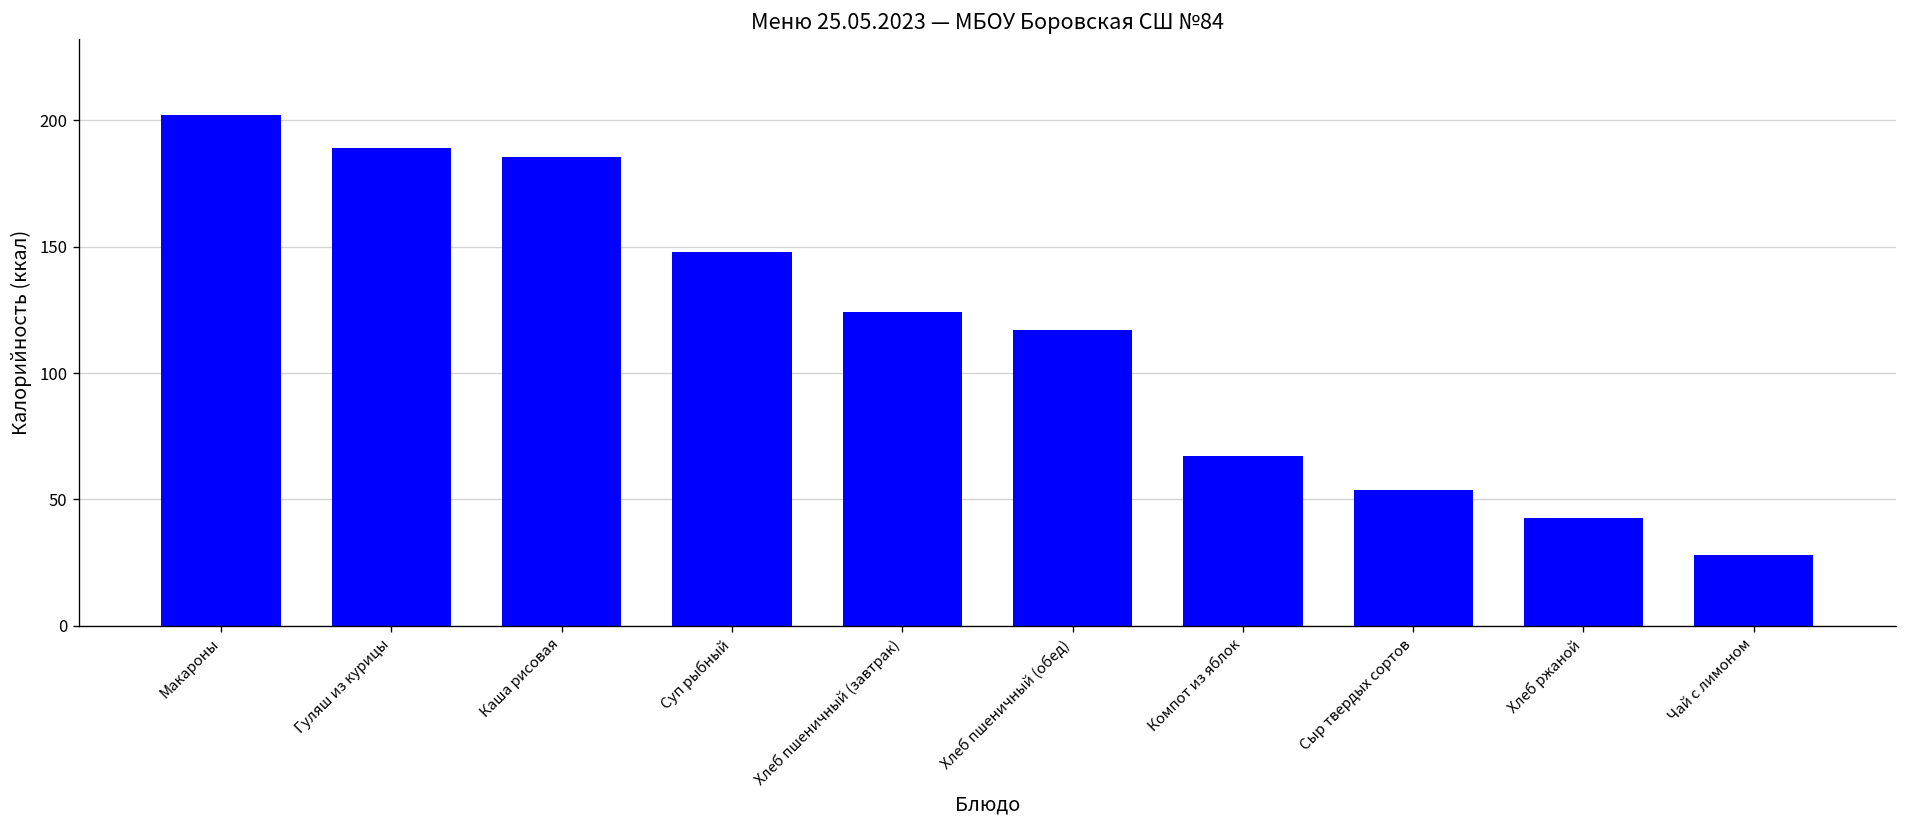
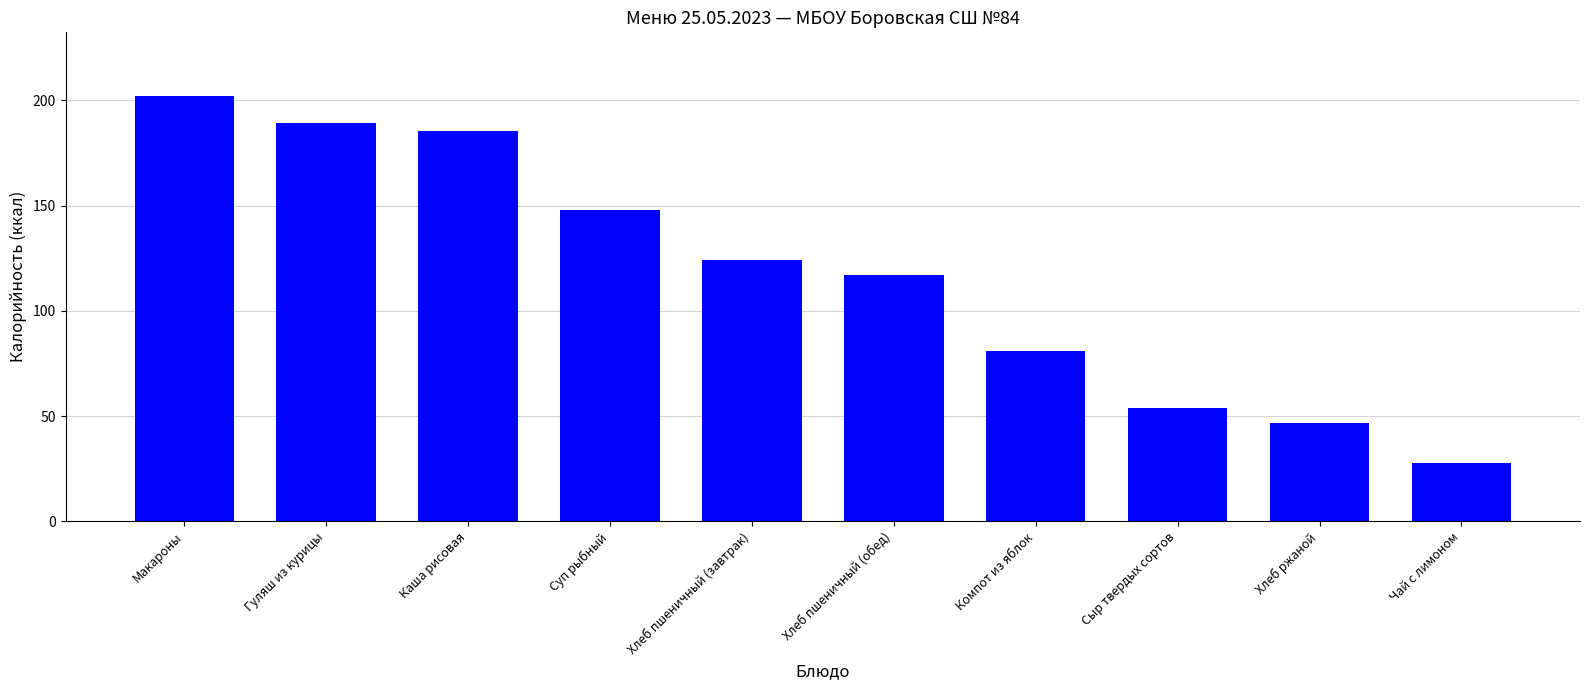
  {
    "Макароны": 202,
    "Гуляш из курицы": 189,
    "Каша рисовая": 186,
    "Суп рыбный": 148,
    "Хлеб пшеничный (завтрак)": 124,
    "Хлеб пшеничный (обед)": 117,
-   "Компот из яблок": 67,
+   "Компот из яблок": 81,
    "Сыр твердых сортов": 54,
-   "Хлеб ржаной": 43,
+   "Хлеб ржаной": 47,
    "Чай с лимоном": 28
  }
